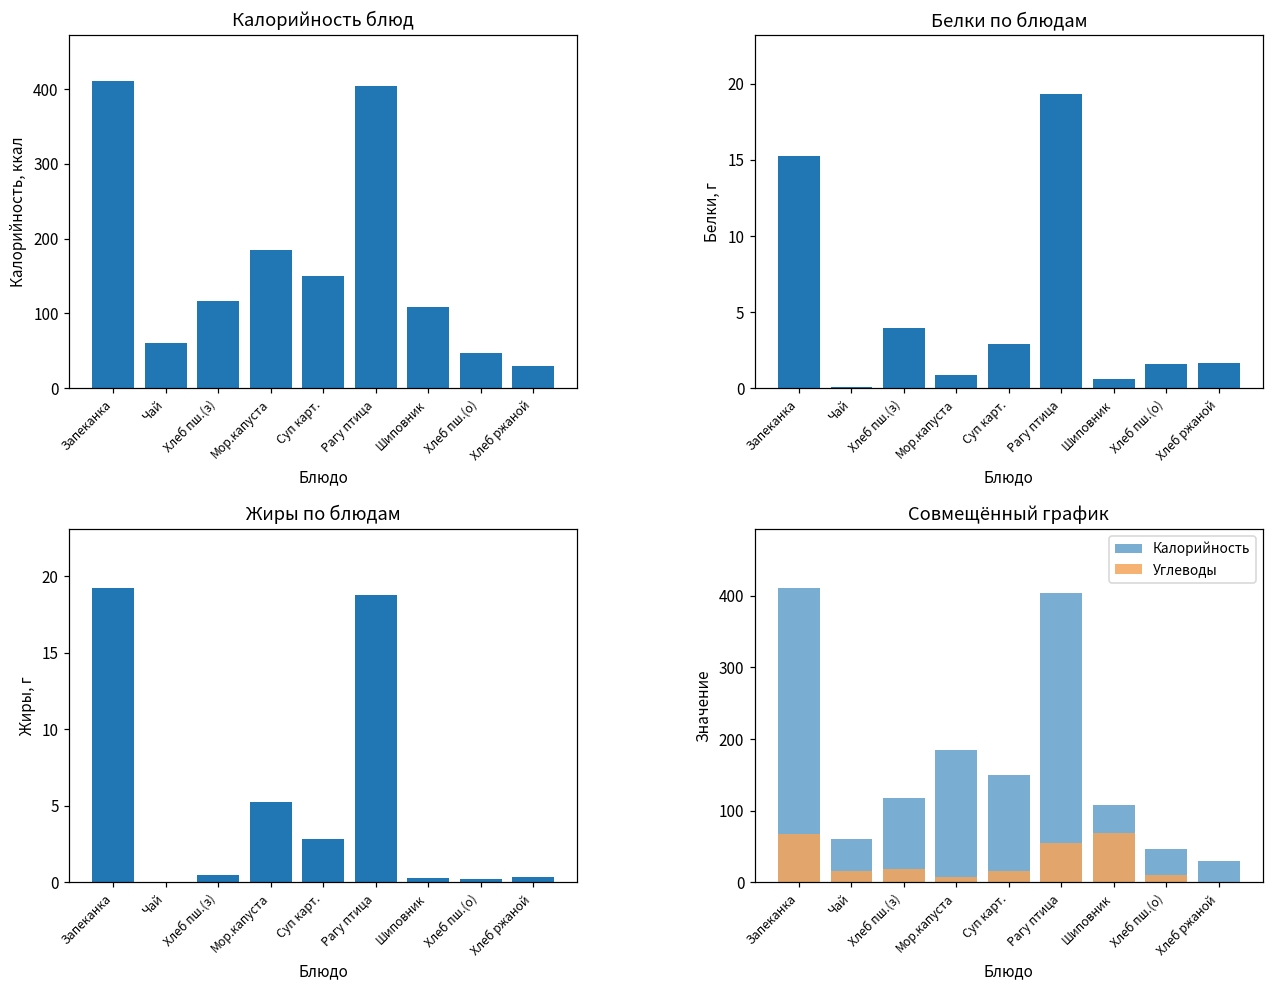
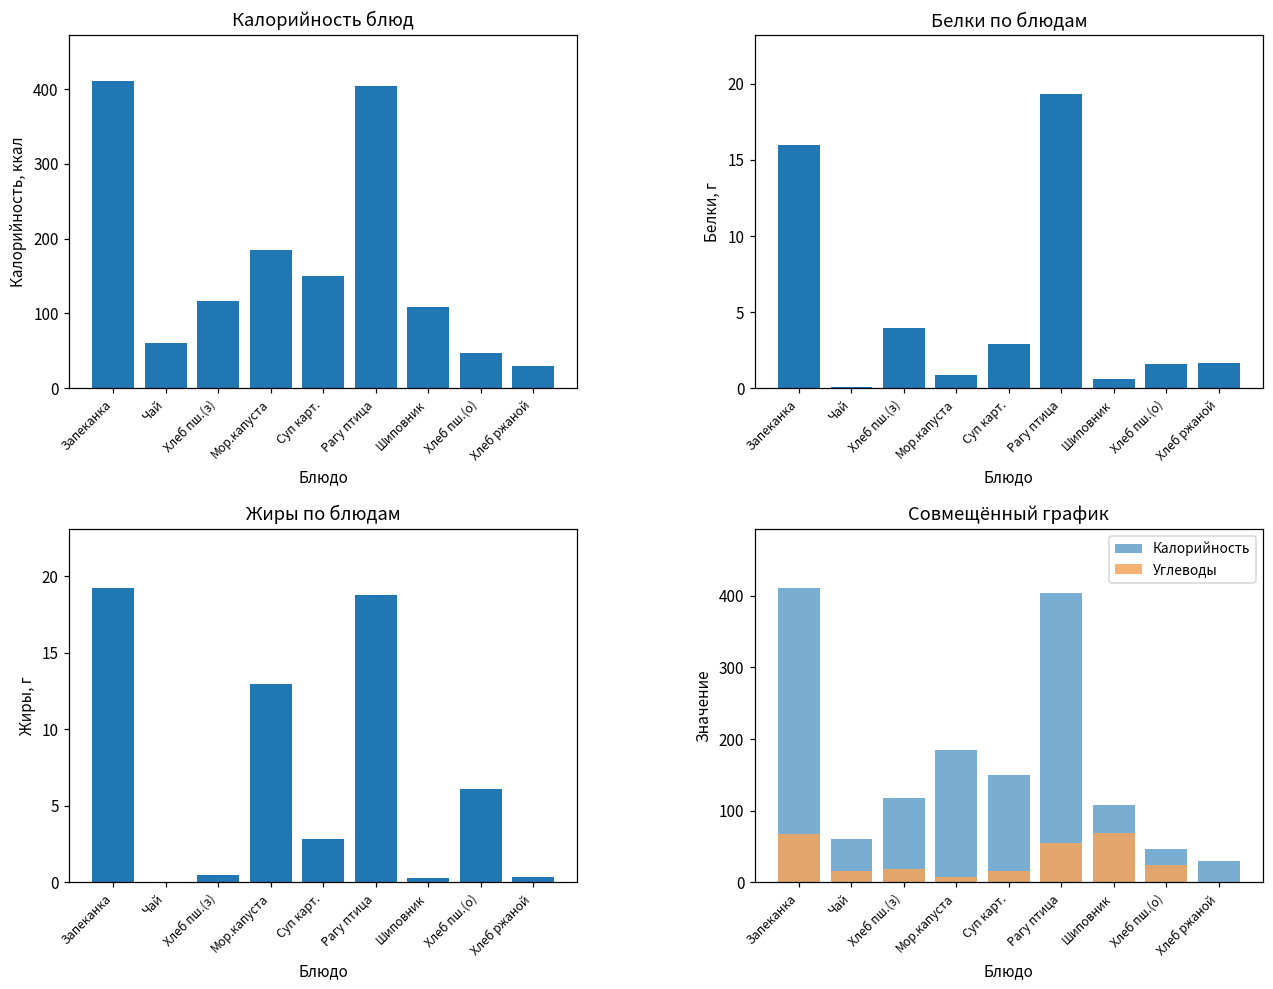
  {
    "Калорийность блюд": {
      "Запеканка": 410,
      "Чай": 60,
      "Хлеб пш.(з)": 120,
      "Мор.капуста": 180,
      "Суп карт.": 150,
      "Рагу птица": 400,
      "Шиповник": 110,
      "Хлеб пш.(о)": 50,
      "Хлеб ржаной": 30
    },
    "Белки по блюдам": {
-     "Запеканка": 15.2,
+     "Запеканка": 16.0,
      "Хлеб пш.(з)": 4.0,
      "Мор.капуста": 0.9,
      "Суп карт.": 2.9,
      "Рагу птица": 19.3,
      "Шиповник": 0.6,
      "Хлеб пш.(о)": 1.6,
      "Хлеб ржаной": 1.7
    },
    "Жиры по блюдам": {
      "Запеканка": 19.2,
      "Хлеб пш.(з)": 0.5,
-     "Мор.капуста": 5.2,
+     "Мор.капуста": 12.9,
      "Суп карт.": 2.8,
      "Рагу птица": 18.8,
      "Шиповник": 0.3,
-     "Хлеб пш.(о)": 0.2,
+     "Хлеб пш.(о)": 6.1,
      "Хлеб ржаной": 0.3
    },
    "Совмещённый график": {
      "Калорийность": {
        "Запеканка": 410,
        "Чай": 60,
        "Хлеб пш.(з)": 120,
        "Мор.капуста": 180,
        "Суп карт.": 150,
        "Рагу птица": 400,
        "Шиповник": 110,
        "Хлеб пш.(о)": 50,
        "Хлеб ржаной": 30
      },
      "Углеводы": {
-       "Хлеб пш.(о)": 10
+       "Хлеб пш.(о)": 20
      }
    }
  }
